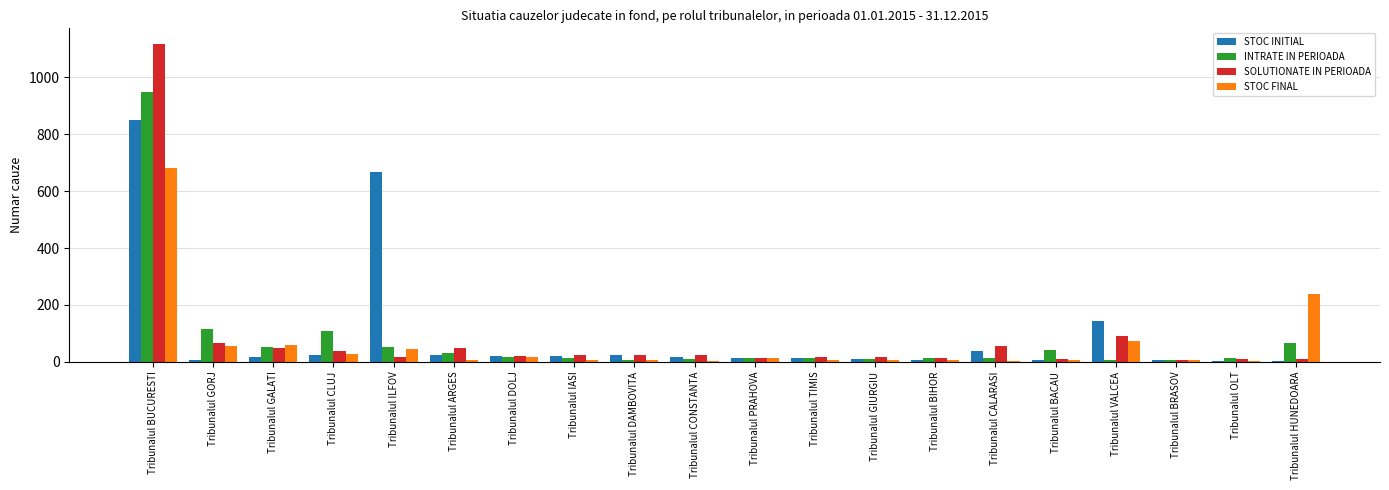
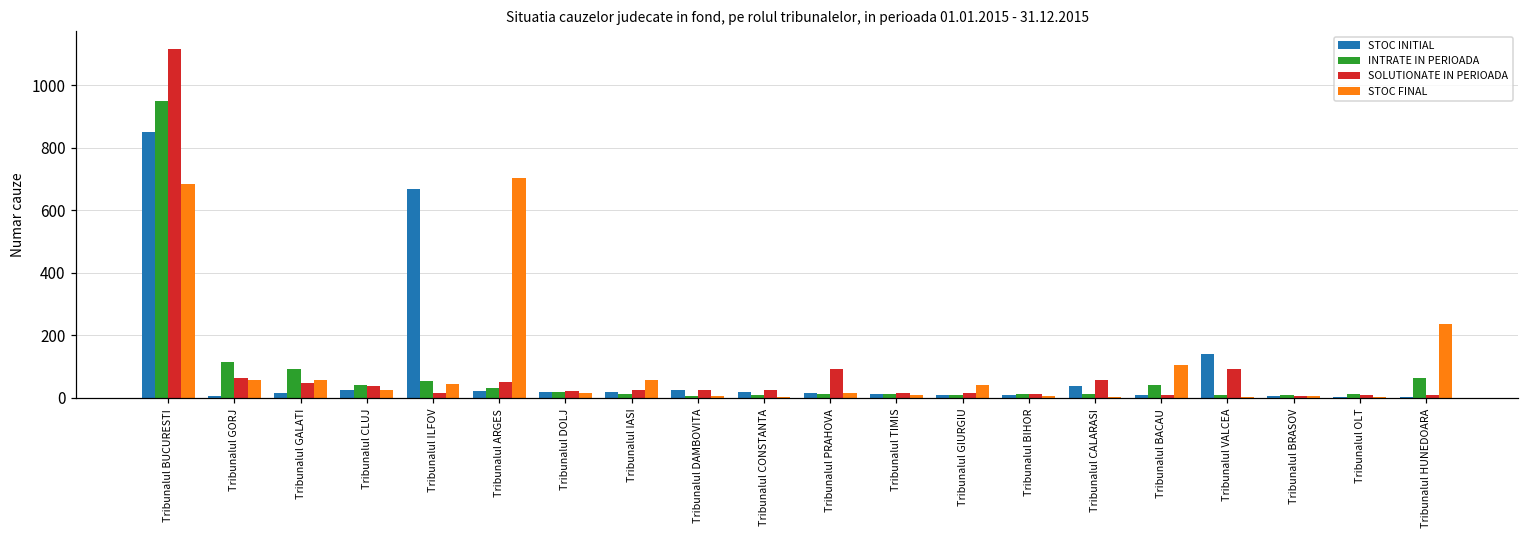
  {
    "STOC INITIAL": {
      "Tribunalul BUCURESTI": 850,
      "Tribunalul GALATI": 20,
      "Tribunalul CLUJ": 30,
      "Tribunalul ILFOV": 670,
      "Tribunalul ARGES": 20,
      "Tribunalul DOLJ": 20,
      "Tribunalul IASI": 20,
      "Tribunalul DAMBOVITA": 20,
      "Tribunalul CONSTANTA": 20,
      "Tribunalul PRAHOVA": 20,
      "Tribunalul TIMIS": 10,
      "Tribunalul GIURGIU": 10,
      "Tribunalul CALARASI": 40,
      "Tribunalul VALCEA": 140
    },
    "INTRATE IN PERIOADA": {
      "Tribunalul BUCURESTI": 950,
      "Tribunalul GORJ": 120,
-     "Tribunalul GALATI": 50,
-     "Tribunalul CLUJ": 110,
+     "Tribunalul GALATI": 90,
+     "Tribunalul CLUJ": 40,
      "Tribunalul ILFOV": 50,
      "Tribunalul ARGES": 30,
      "Tribunalul DOLJ": 20,
      "Tribunalul IASI": 10,
      "Tribunalul CONSTANTA": 10,
      "Tribunalul PRAHOVA": 10,
      "Tribunalul TIMIS": 10,
      "Tribunalul GIURGIU": 10,
      "Tribunalul BIHOR": 10,
      "Tribunalul CALARASI": 10,
      "Tribunalul BACAU": 40,
      "Tribunalul OLT": 10,
      "Tribunalul HUNEDOARA": 70
    },
    "SOLUTIONATE IN PERIOADA": {
      "Tribunalul BUCURESTI": 1120,
      "Tribunalul GORJ": 70,
      "Tribunalul GALATI": 50,
      "Tribunalul CLUJ": 40,
      "Tribunalul ILFOV": 20,
      "Tribunalul ARGES": 50,
      "Tribunalul DOLJ": 20,
      "Tribunalul IASI": 20,
      "Tribunalul DAMBOVITA": 20,
      "Tribunalul CONSTANTA": 30,
-     "Tribunalul PRAHOVA": 10,
+     "Tribunalul PRAHOVA": 90,
      "Tribunalul TIMIS": 20,
      "Tribunalul GIURGIU": 20,
      "Tribunalul BIHOR": 10,
      "Tribunalul CALARASI": 60,
      "Tribunalul BACAU": 10,
      "Tribunalul VALCEA": 90,
      "Tribunalul OLT": 10,
      "Tribunalul HUNEDOARA": 10
    },
    "STOC FINAL": {
      "Tribunalul BUCURESTI": 680,
      "Tribunalul GORJ": 60,
      "Tribunalul GALATI": 60,
      "Tribunalul CLUJ": 30,
      "Tribunalul ILFOV": 50,
-     "Tribunalul ARGES": 10,
+     "Tribunalul ARGES": 700,
      "Tribunalul DOLJ": 20,
-     "Tribunalul IASI": 10,
+     "Tribunalul IASI": 60,
      "Tribunalul PRAHOVA": 20,
-     "Tribunalul GIURGIU": 10,
-     "Tribunalul BACAU": 10,
-     "Tribunalul VALCEA": 70,
+     "Tribunalul GIURGIU": 40,
+     "Tribunalul BACAU": 110,
+     "Tribunalul VALCEA": 0,
      "Tribunalul HUNEDOARA": 240
    }
  }
